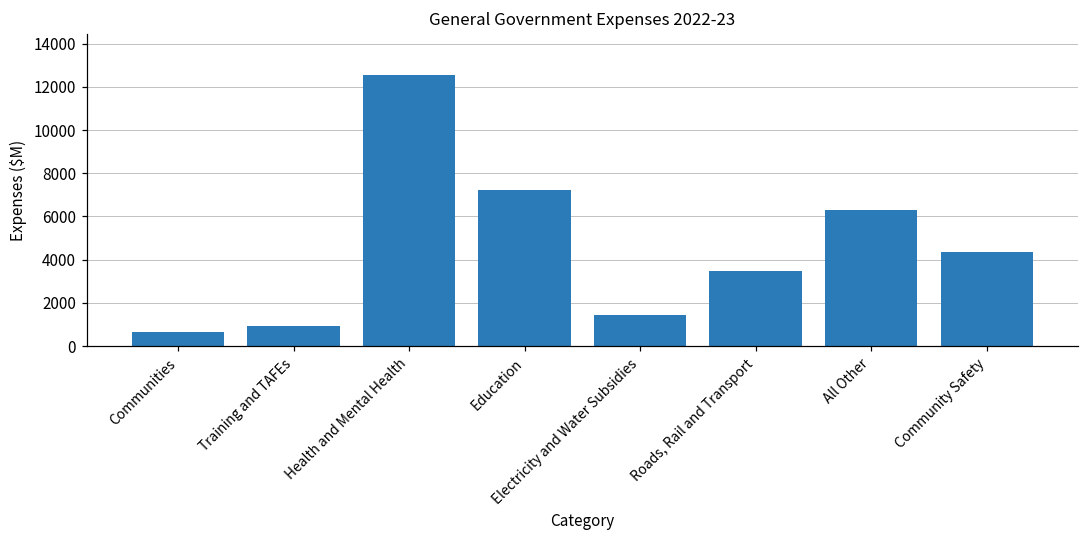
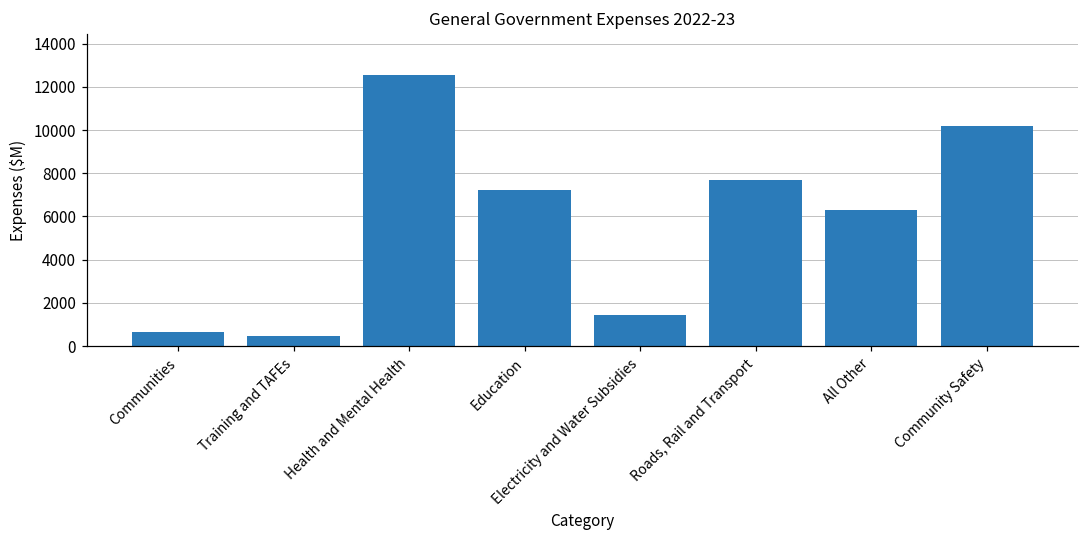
  {
    "Communities": 700,
-   "Training and TAFEs": 900,
+   "Training and TAFEs": 500,
    "Health and Mental Health": 12500,
    "Education": 7200,
    "Electricity and Water Subsidies": 1400,
-   "Roads, Rail and Transport": 3500,
+   "Roads, Rail and Transport": 7700,
    "All Other": 6300,
-   "Community Safety": 4400
+   "Community Safety": 10200
  }
